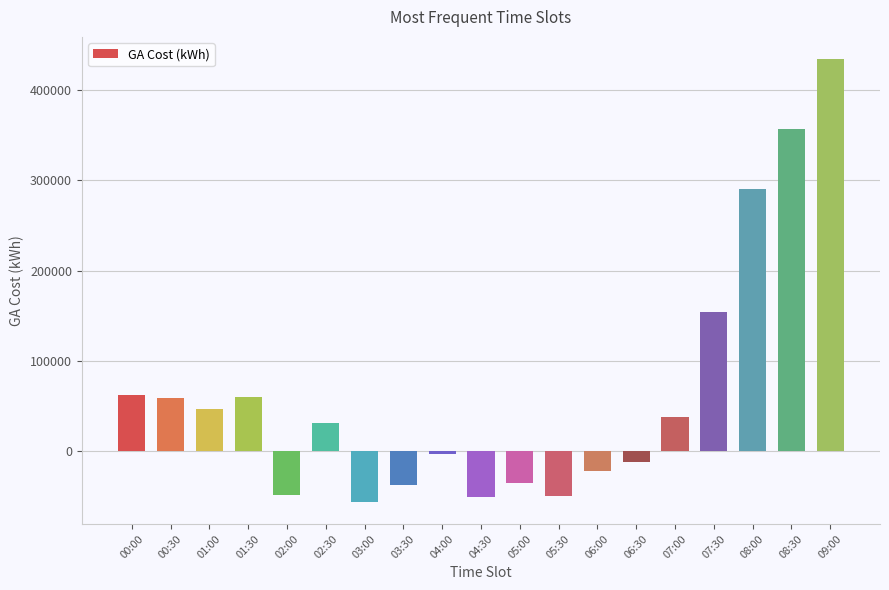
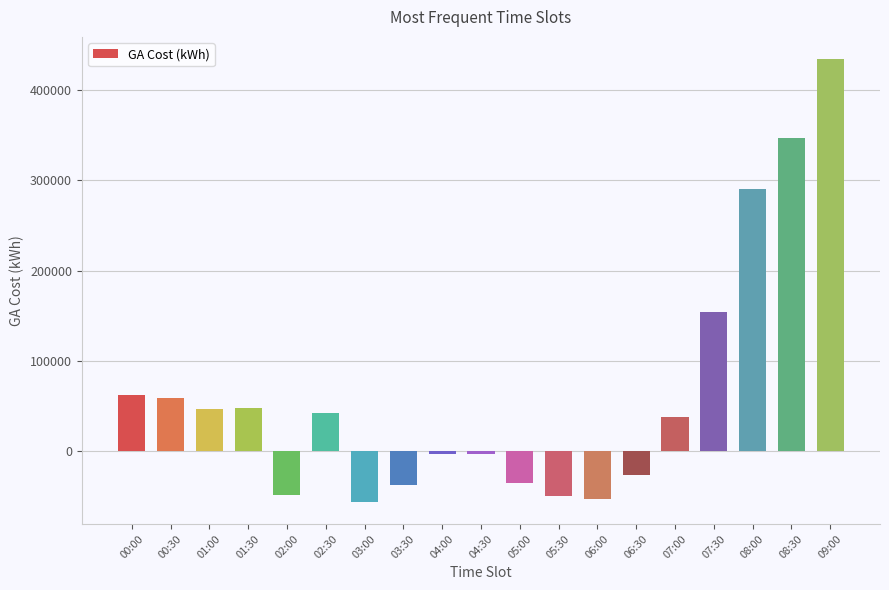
  {
    "00:00": 60000,
    "00:30": 60000,
    "01:00": 50000,
-   "01:30": 60000,
+   "01:30": 50000,
    "02:00": -50000,
-   "02:30": 30000,
+   "02:30": 40000,
    "03:00": -60000,
    "03:30": -40000,
    "04:00": 0,
-   "04:30": -50000,
+   "04:30": 0,
    "05:00": -40000,
    "05:30": -50000,
-   "06:00": -20000,
-   "06:30": -10000,
+   "06:00": -50000,
+   "06:30": -30000,
    "07:00": 40000,
    "07:30": 150000,
    "08:00": 290000,
-   "08:30": 360000,
+   "08:30": 350000,
    "09:00": 430000
  }
